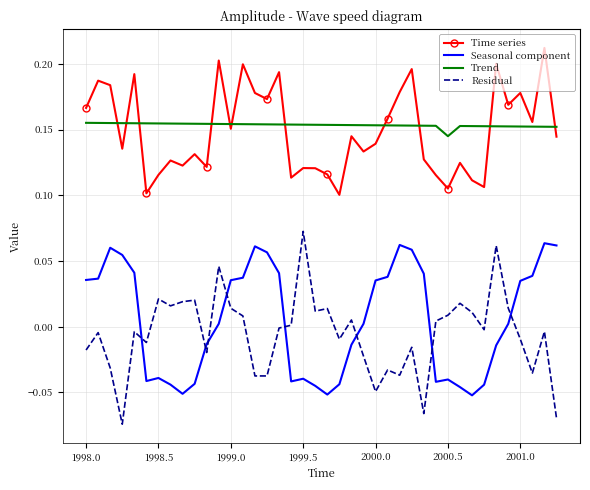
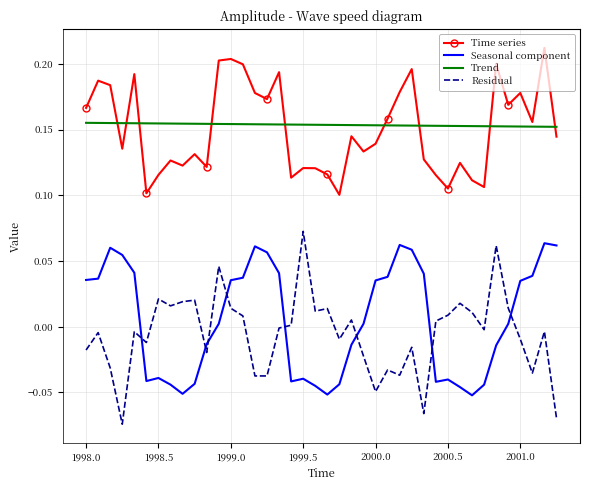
  {
    "Time series": {
      "1998.0": 0.167,
      "1998.5": 0.116,
-     "1999.0": 0.151,
+     "1999.0": 0.204,
      "1999.5": 0.121,
      "2000.0": 0.139,
      "2000.5": 0.105,
      "2001.0": 0.178
    },
    "Seasonal component": {
      "1998.0": 0.036,
      "1998.5": -0.039,
      "1999.0": 0.035,
      "1999.5": -0.040,
      "2000.0": 0.035,
      "2000.5": -0.040,
      "2001.0": 0.035
    },
    "Trend": {
      "1998.0": 0.155,
      "1998.5": 0.155,
      "1999.0": 0.154,
      "1999.5": 0.154,
      "2000.0": 0.153,
-     "2000.5": 0.145,
+     "2000.5": 0.153,
      "2001.0": 0.152
    },
    "Residual": {
      "1998.0": -0.018,
      "1998.5": 0.021,
      "1999.0": 0.014,
      "1999.5": 0.073,
      "2000.0": -0.049,
      "2000.5": 0.009,
      "2001.0": -0.009
    }
  }
